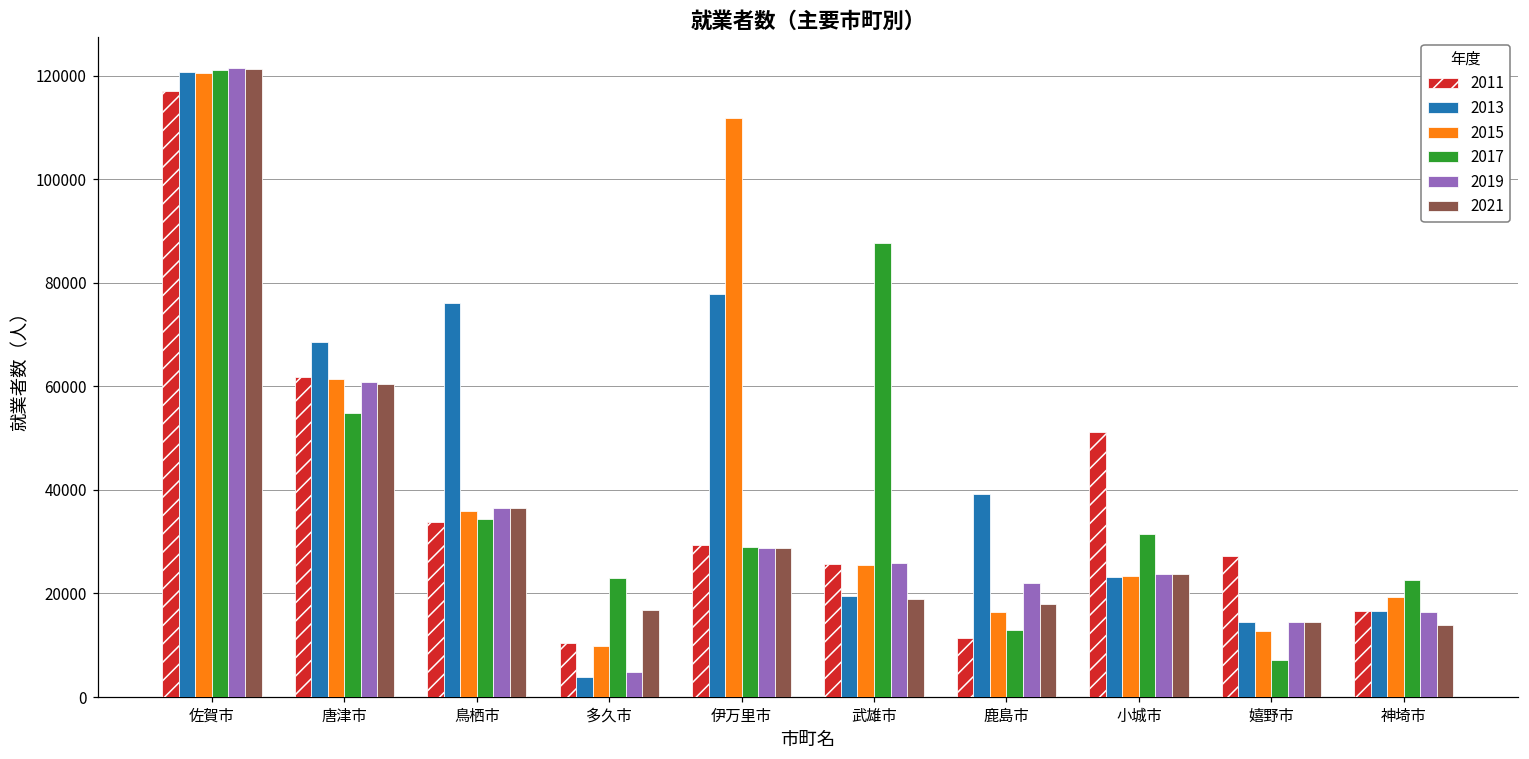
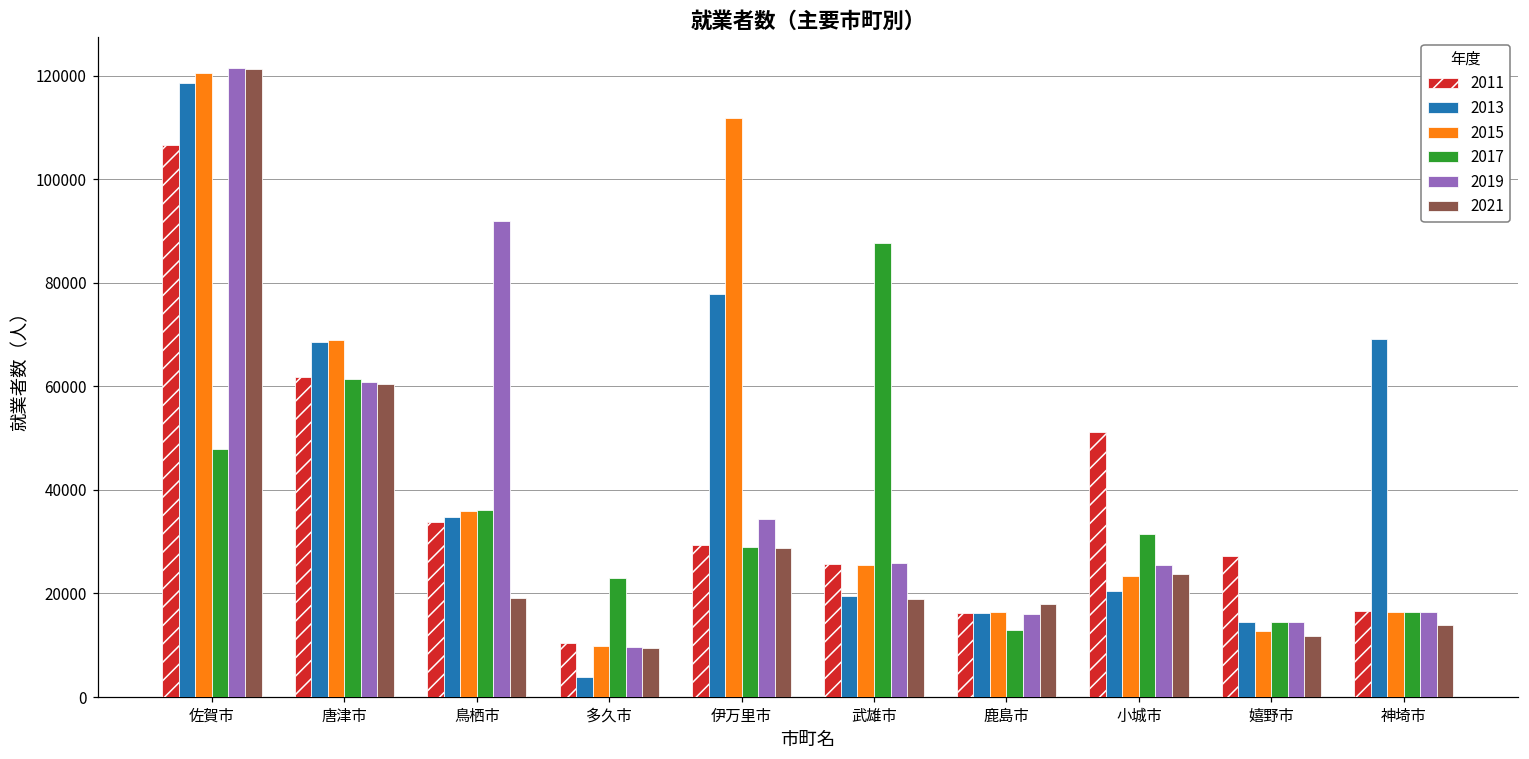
  {
    "2011": {
-     "佐賀市": 117000,
+     "佐賀市": 107000,
      "唐津市": 62000,
      "鳥栖市": 34000,
      "多久市": 10000,
      "伊万里市": 29000,
      "武雄市": 26000,
-     "鹿島市": 11000,
+     "鹿島市": 16000,
      "小城市": 51000,
      "嬉野市": 27000,
      "神埼市": 17000
    },
    "2013": {
-     "佐賀市": 121000,
+     "佐賀市": 119000,
      "唐津市": 69000,
-     "鳥栖市": 76000,
+     "鳥栖市": 35000,
      "多久市": 4000,
      "伊万里市": 78000,
      "武雄市": 19000,
-     "鹿島市": 39000,
-     "小城市": 23000,
+     "鹿島市": 16000,
+     "小城市": 20000,
      "嬉野市": 15000,
-     "神埼市": 17000
+     "神埼市": 69000
    },
    "2015": {
      "佐賀市": 120000,
-     "唐津市": 61000,
+     "唐津市": 69000,
      "鳥栖市": 36000,
      "多久市": 10000,
      "伊万里市": 112000,
      "武雄市": 25000,
      "鹿島市": 16000,
      "小城市": 23000,
      "嬉野市": 13000,
-     "神埼市": 19000
+     "神埼市": 16000
    },
    "2017": {
-     "佐賀市": 121000,
-     "唐津市": 55000,
-     "鳥栖市": 34000,
+     "佐賀市": 48000,
+     "唐津市": 61000,
+     "鳥栖市": 36000,
      "多久市": 23000,
      "伊万里市": 29000,
      "武雄市": 88000,
      "鹿島市": 13000,
      "小城市": 31000,
-     "嬉野市": 7000,
-     "神埼市": 23000
+     "嬉野市": 15000,
+     "神埼市": 16000
    },
    "2019": {
      "佐賀市": 121000,
      "唐津市": 61000,
-     "鳥栖市": 37000,
-     "多久市": 5000,
-     "伊万里市": 29000,
+     "鳥栖市": 92000,
+     "多久市": 10000,
+     "伊万里市": 34000,
      "武雄市": 26000,
-     "鹿島市": 22000,
-     "小城市": 24000,
+     "鹿島市": 16000,
+     "小城市": 26000,
      "嬉野市": 14000,
      "神埼市": 16000
    },
    "2021": {
      "佐賀市": 121000,
      "唐津市": 60000,
-     "鳥栖市": 37000,
-     "多久市": 17000,
+     "鳥栖市": 19000,
+     "多久市": 9000,
      "伊万里市": 29000,
      "武雄市": 19000,
      "鹿島市": 18000,
      "小城市": 24000,
-     "嬉野市": 14000,
+     "嬉野市": 12000,
      "神埼市": 14000
    }
  }
